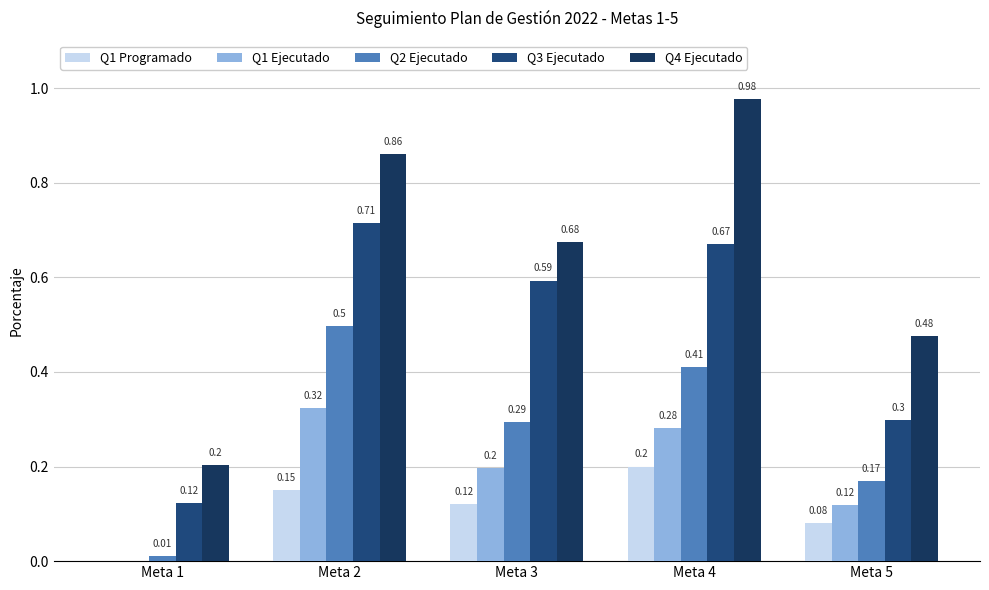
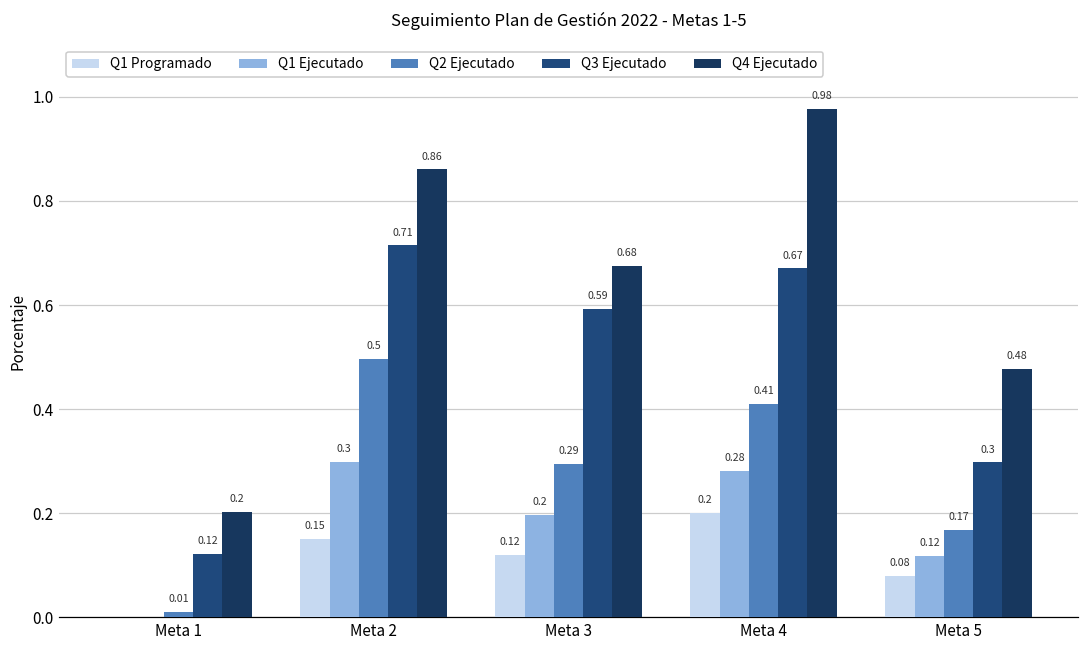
  {
    "Q1 Programado": {
      "Meta 2": 0.15,
      "Meta 3": 0.12,
      "Meta 4": 0.2,
      "Meta 5": 0.08
    },
    "Q1 Ejecutado": {
-     "Meta 2": 0.32,
+     "Meta 2": 0.3,
      "Meta 3": 0.2,
      "Meta 4": 0.28,
      "Meta 5": 0.12
    },
    "Q2 Ejecutado": {
      "Meta 1": 0.01,
      "Meta 2": 0.5,
      "Meta 3": 0.29,
      "Meta 4": 0.41,
      "Meta 5": 0.17
    }
  }
